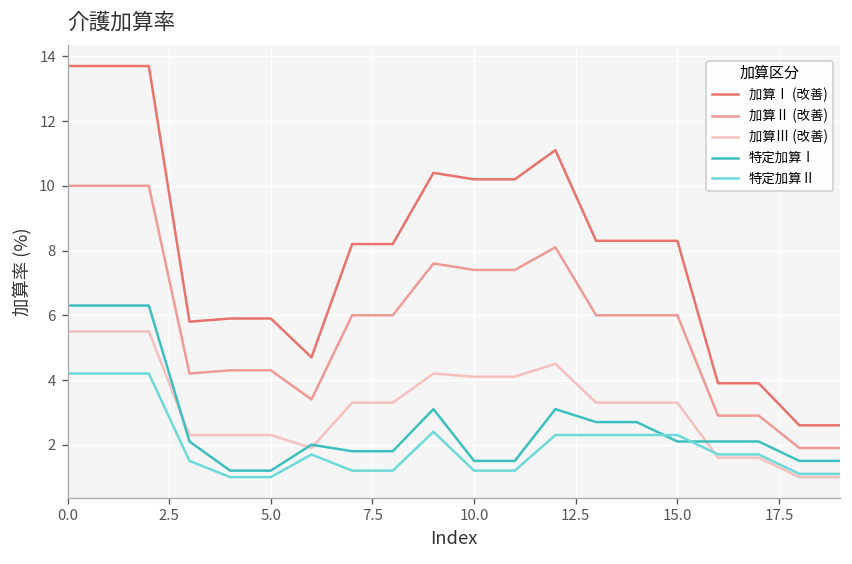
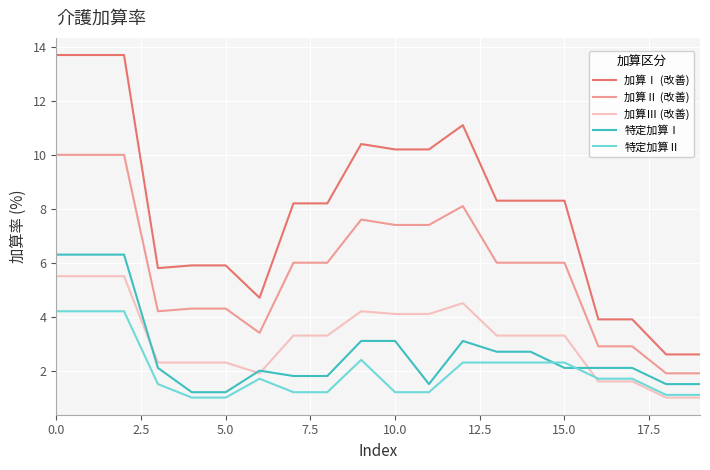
  {
    "特定加算Ⅰ": {
      "0.0": 6.3,
      "5.0": 1.2,
-     "10.0": 1.5,
+     "10.0": 3.1,
      "15.0": 2.1
    },
    "特定加算Ⅱ": {
      "0.0": 4.2,
      "5.0": 1.0,
      "10.0": 1.2,
      "15.0": 2.3
    }
  }
